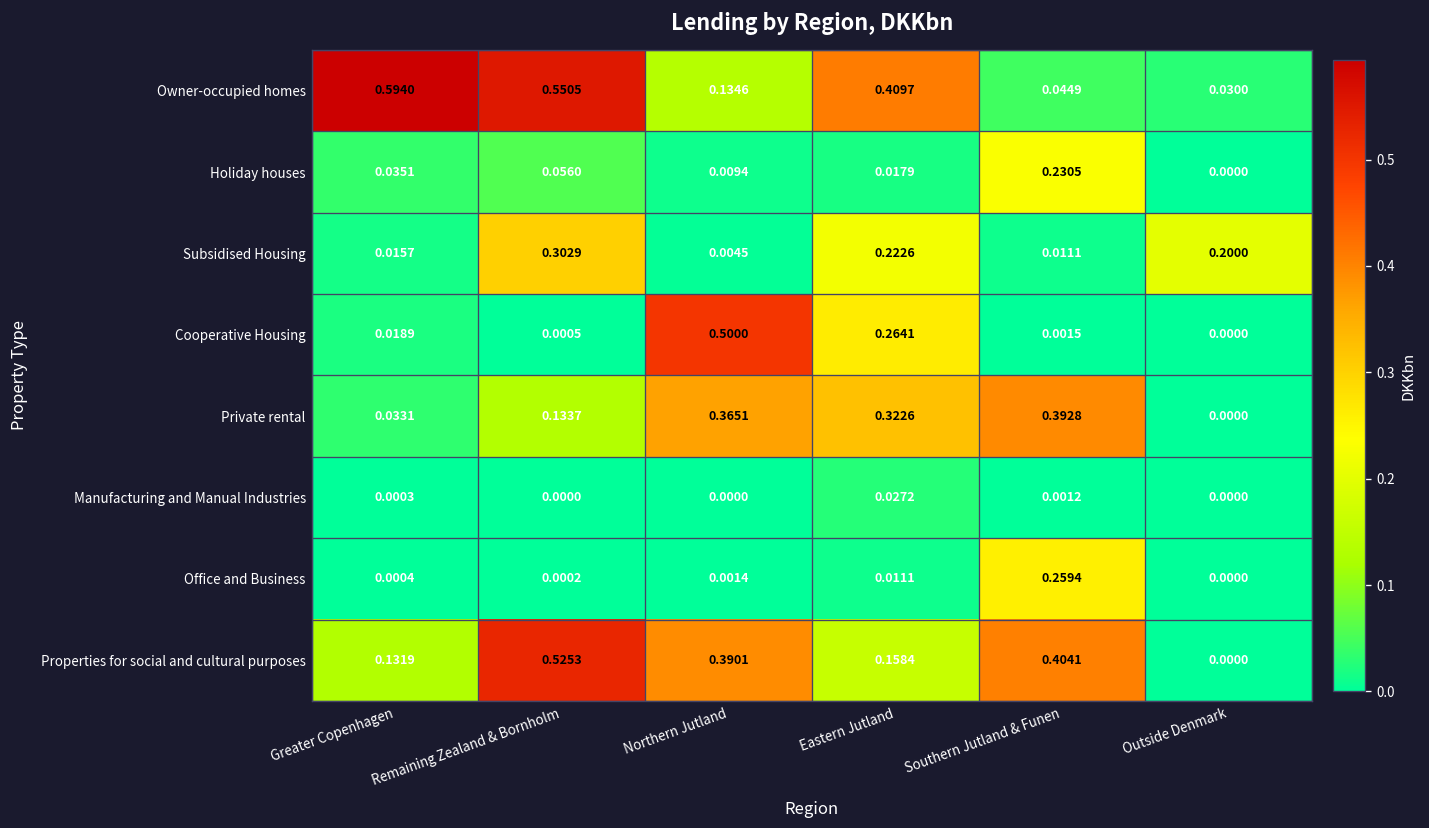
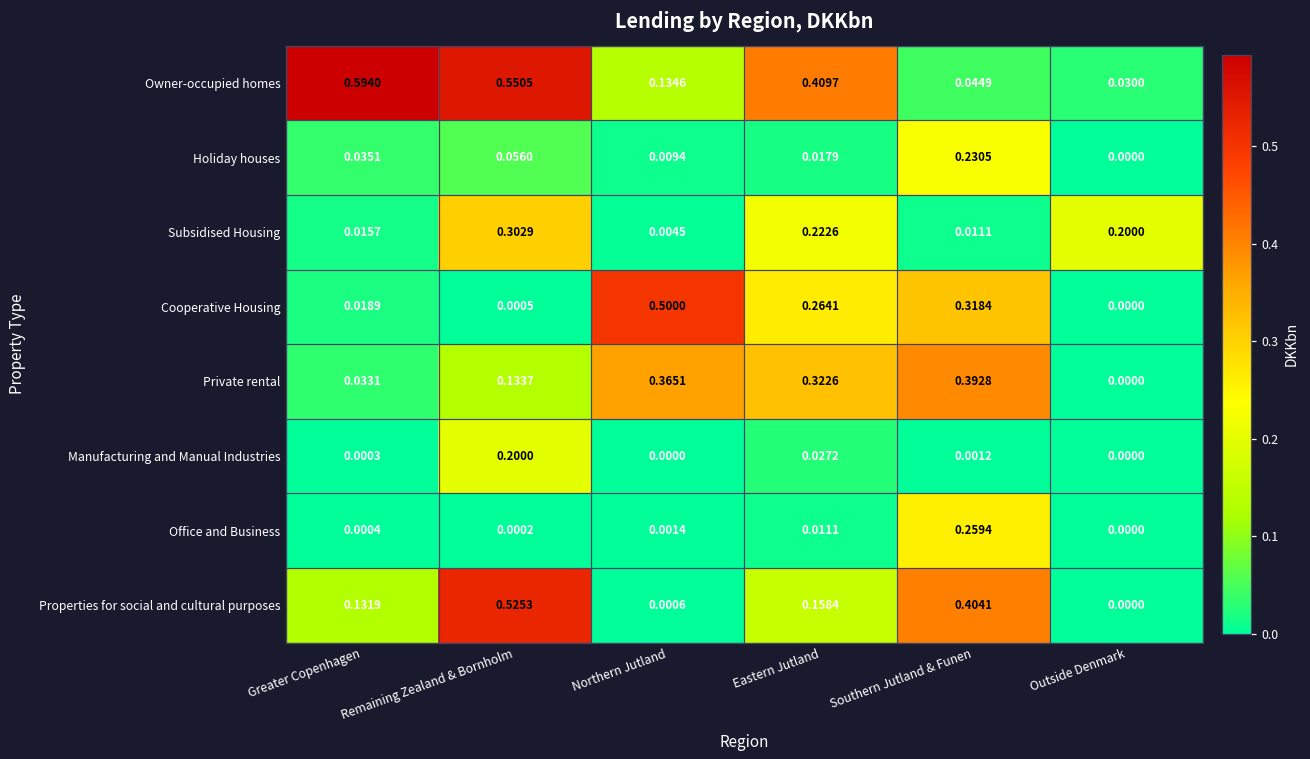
  {
    "Owner-occupied homes": {
      "Greater Copenhagen": 0.5940,
      "Remaining Zealand & Bornholm": 0.5505,
      "Northern Jutland": 0.1346,
      "Eastern Jutland": 0.4097,
      "Southern Jutland & Funen": 0.0449,
      "Outside Denmark": 0.0300
    },
    "Holiday houses": {
      "Greater Copenhagen": 0.0351,
      "Remaining Zealand & Bornholm": 0.0560,
      "Northern Jutland": 0.0094,
      "Eastern Jutland": 0.0179,
      "Southern Jutland & Funen": 0.2305,
      "Outside Denmark": 0.0000
    },
    "Subsidised Housing": {
      "Greater Copenhagen": 0.0157,
      "Remaining Zealand & Bornholm": 0.3029,
      "Northern Jutland": 0.0045,
      "Eastern Jutland": 0.2226,
      "Southern Jutland & Funen": 0.0111,
      "Outside Denmark": 0.2000
    },
    "Cooperative Housing": {
      "Greater Copenhagen": 0.0189,
      "Remaining Zealand & Bornholm": 0.0005,
      "Northern Jutland": 0.5000,
      "Eastern Jutland": 0.2641,
-     "Southern Jutland & Funen": 0.0015,
+     "Southern Jutland & Funen": 0.3184,
      "Outside Denmark": 0.0000
    },
    "Private rental": {
      "Greater Copenhagen": 0.0331,
      "Remaining Zealand & Bornholm": 0.1337,
      "Northern Jutland": 0.3651,
      "Eastern Jutland": 0.3226,
      "Southern Jutland & Funen": 0.3928,
      "Outside Denmark": 0.0000
    },
    "Manufacturing and Manual Industries": {
      "Greater Copenhagen": 0.0003,
-     "Remaining Zealand & Bornholm": 0.0000,
+     "Remaining Zealand & Bornholm": 0.2000,
      "Northern Jutland": 0.0000,
      "Eastern Jutland": 0.0272,
      "Southern Jutland & Funen": 0.0012,
      "Outside Denmark": 0.0000
    },
    "Office and Business": {
      "Greater Copenhagen": 0.0004,
      "Remaining Zealand & Bornholm": 0.0002,
      "Northern Jutland": 0.0014,
      "Eastern Jutland": 0.0111,
      "Southern Jutland & Funen": 0.2594,
      "Outside Denmark": 0.0000
    },
    "Properties for social and cultural purposes": {
      "Greater Copenhagen": 0.1319,
      "Remaining Zealand & Bornholm": 0.5253,
-     "Northern Jutland": 0.3901,
+     "Northern Jutland": 0.0006,
      "Eastern Jutland": 0.1584,
      "Southern Jutland & Funen": 0.4041,
      "Outside Denmark": 0.0000
    }
  }
